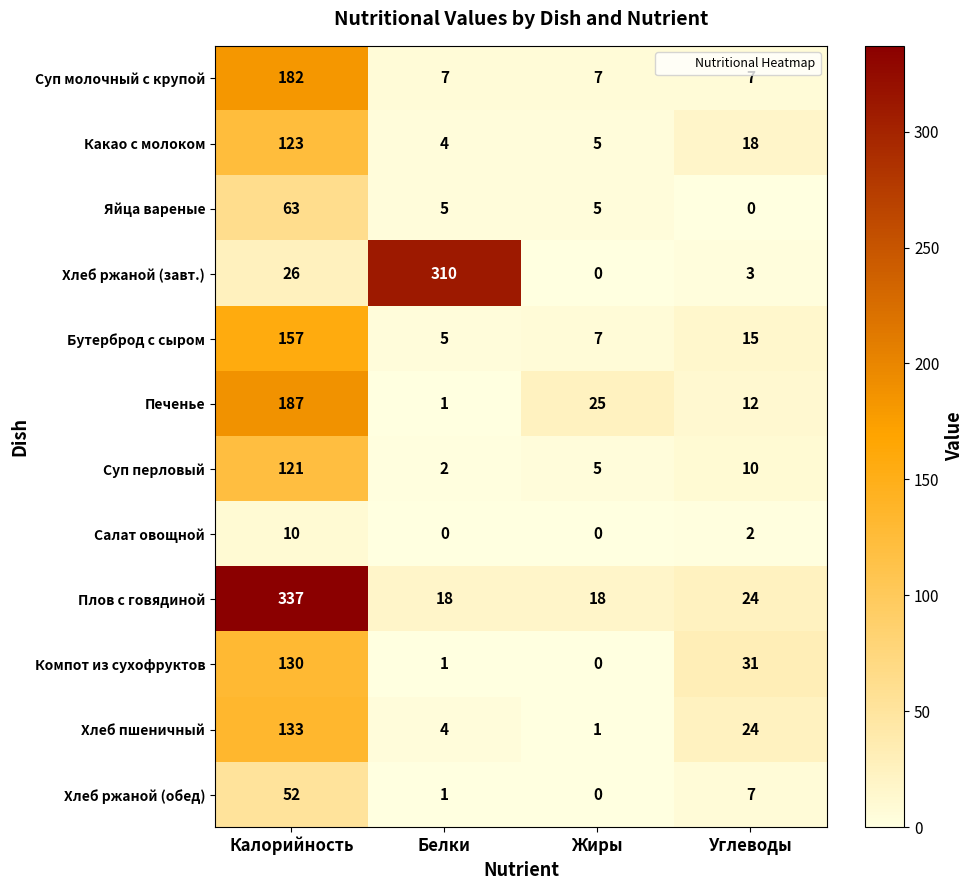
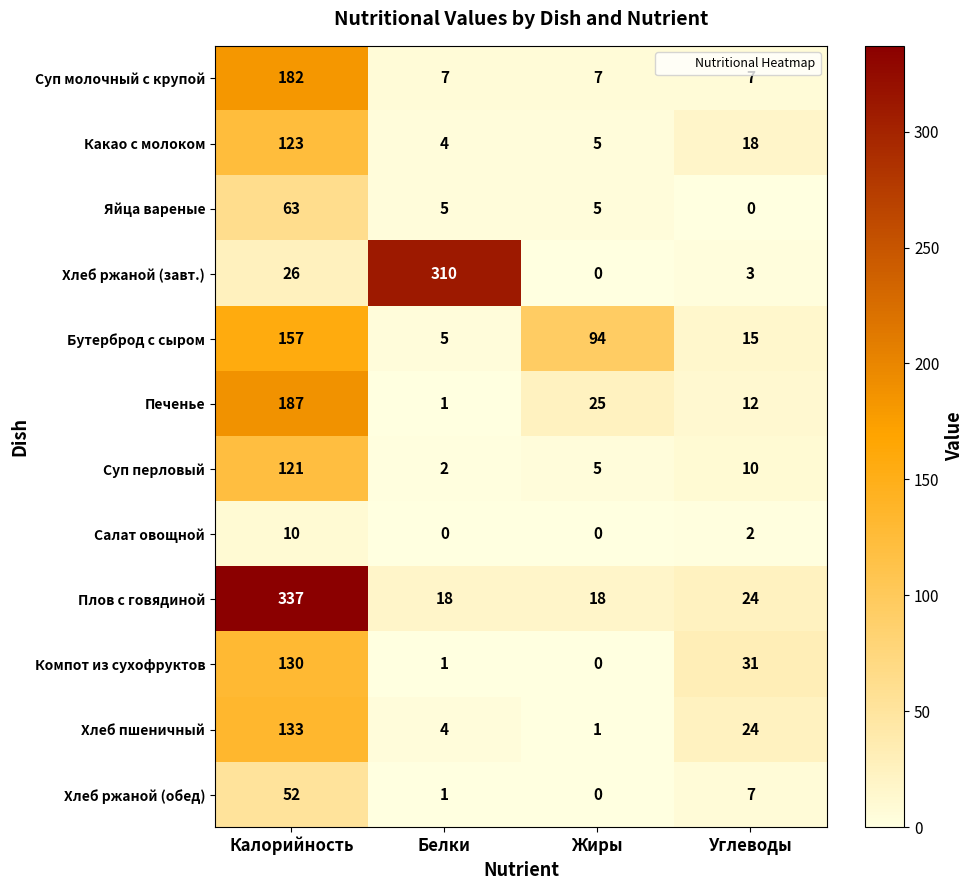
  {
    "Суп молочный с крупой": {
      "Калорийность": 182,
      "Белки": 7,
      "Жиры": 7
    },
    "Какао с молоком": {
      "Калорийность": 123,
      "Белки": 4,
      "Жиры": 5,
      "Углеводы": 18
    },
    "Яйца вареные": {
      "Калорийность": 63,
      "Белки": 5,
      "Жиры": 5,
      "Углеводы": 0
    },
    "Хлеб ржаной (завт.)": {
      "Калорийность": 26,
      "Белки": 310,
      "Жиры": 0,
      "Углеводы": 3
    },
    "Бутерброд с сыром": {
      "Калорийность": 157,
      "Белки": 5,
-     "Жиры": 7,
+     "Жиры": 94,
      "Углеводы": 15
    },
    "Печенье": {
      "Калорийность": 187,
      "Белки": 1,
      "Жиры": 25,
      "Углеводы": 12
    },
    "Суп перловый": {
      "Калорийность": 121,
      "Белки": 2,
      "Жиры": 5,
      "Углеводы": 10
    },
    "Салат овощной": {
      "Калорийность": 10,
      "Белки": 0,
      "Жиры": 0,
      "Углеводы": 2
    },
    "Плов с говядиной": {
      "Калорийность": 337,
      "Белки": 18,
      "Жиры": 18,
      "Углеводы": 24
    },
    "Компот из сухофруктов": {
      "Калорийность": 130,
      "Белки": 1,
      "Жиры": 0,
      "Углеводы": 31
    },
    "Хлеб пшеничный": {
      "Калорийность": 133,
      "Белки": 4,
      "Жиры": 1,
      "Углеводы": 24
    },
    "Хлеб ржаной (обед)": {
      "Калорийность": 52,
      "Белки": 1,
      "Жиры": 0,
      "Углеводы": 7
    }
  }
